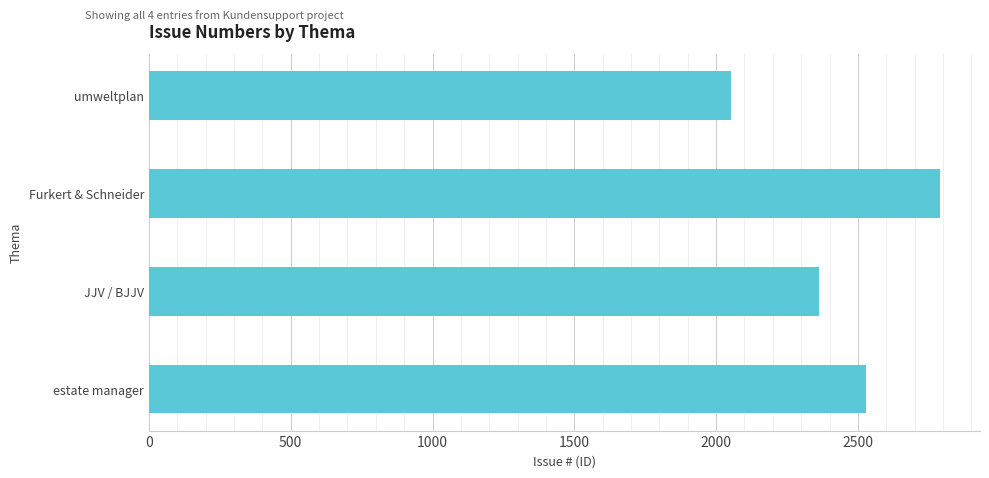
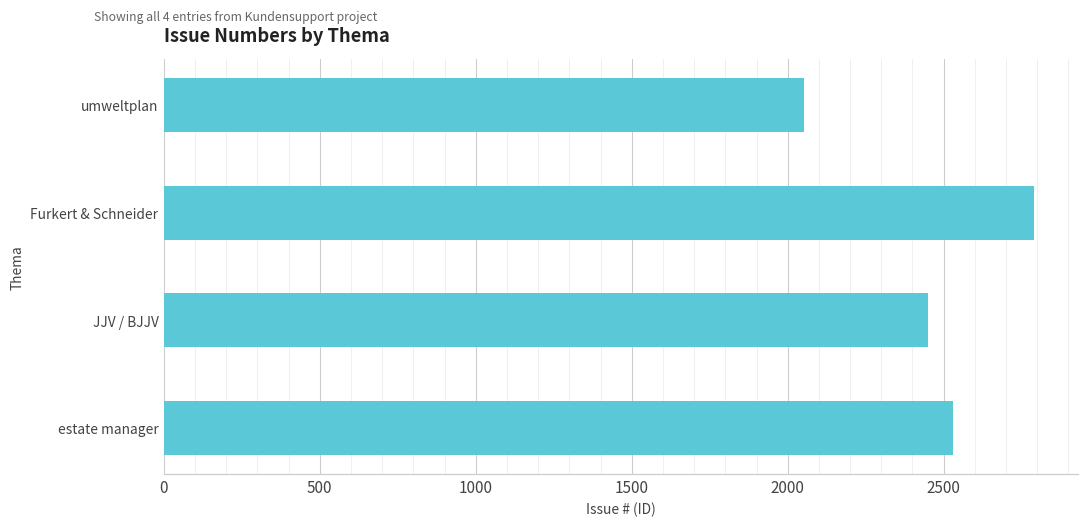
  {
    "umweltplan": 2050,
    "Furkert & Schneider": 2790,
-   "JJV / BJJV": 2360,
+   "JJV / BJJV": 2450,
    "estate manager": 2530
  }
